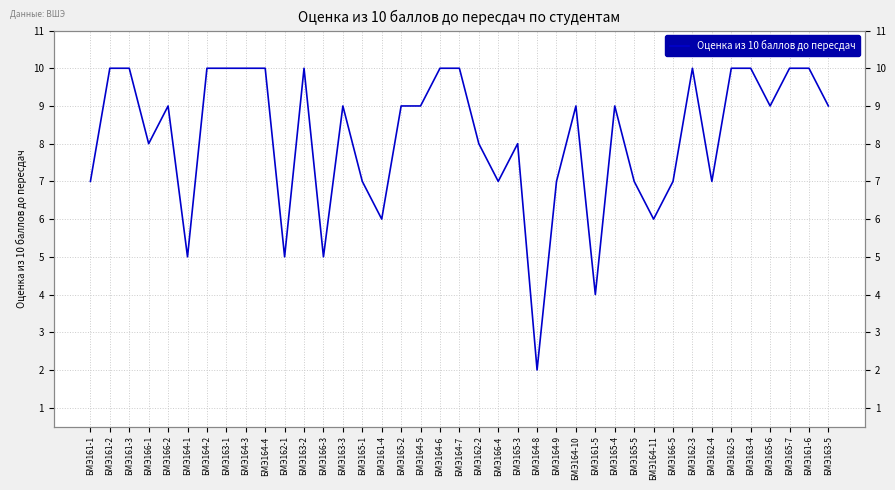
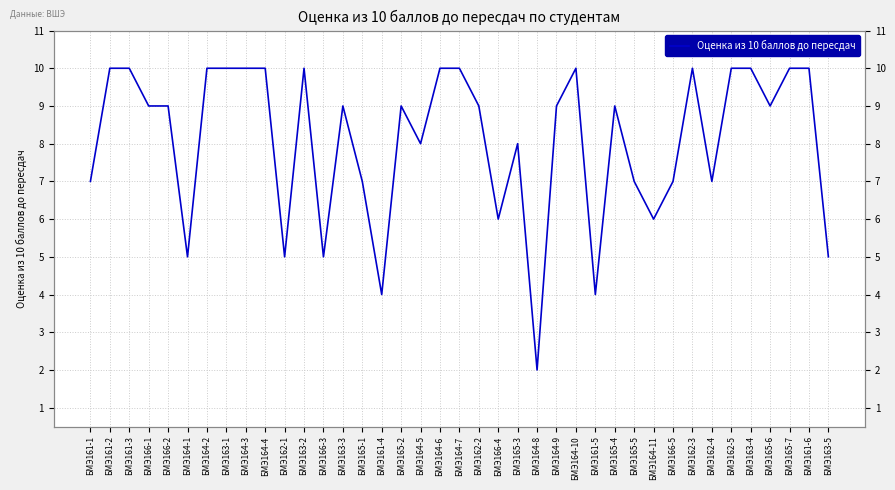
  {
    "БМЭ161-1": 7,
    "БМЭ161-2": 10,
    "БМЭ161-3": 10,
-   "БМЭ166-1": 8,
+   "БМЭ166-1": 9,
    "БМЭ166-2": 9,
    "БМЭ164-1": 5,
    "БМЭ164-2": 10,
    "БМЭ163-1": 10,
    "БМЭ164-3": 10,
    "БМЭ164-4": 10,
    "БМЭ162-1": 5,
    "БМЭ163-2": 10,
    "БМЭ166-3": 5,
    "БМЭ163-3": 9,
    "БМЭ165-1": 7,
-   "БМЭ161-4": 6,
+   "БМЭ161-4": 4,
    "БМЭ165-2": 9,
-   "БМЭ164-5": 9,
+   "БМЭ164-5": 8,
    "БМЭ164-6": 10,
    "БМЭ164-7": 10,
-   "БМЭ162-2": 8,
-   "БМЭ166-4": 7,
+   "БМЭ162-2": 9,
+   "БМЭ166-4": 6,
    "БМЭ165-3": 8,
    "БМЭ164-8": 2,
-   "БМЭ164-9": 7,
-   "БМЭ164-10": 9,
+   "БМЭ164-9": 9,
+   "БМЭ164-10": 10,
    "БМЭ161-5": 4,
    "БМЭ165-4": 9,
    "БМЭ165-5": 7,
    "БМЭ164-11": 6,
    "БМЭ166-5": 7,
    "БМЭ162-3": 10,
    "БМЭ162-4": 7,
    "БМЭ162-5": 10,
    "БМЭ163-4": 10,
    "БМЭ165-6": 9,
    "БМЭ165-7": 10,
    "БМЭ161-6": 10,
-   "БМЭ163-5": 9
+   "БМЭ163-5": 5
  }
